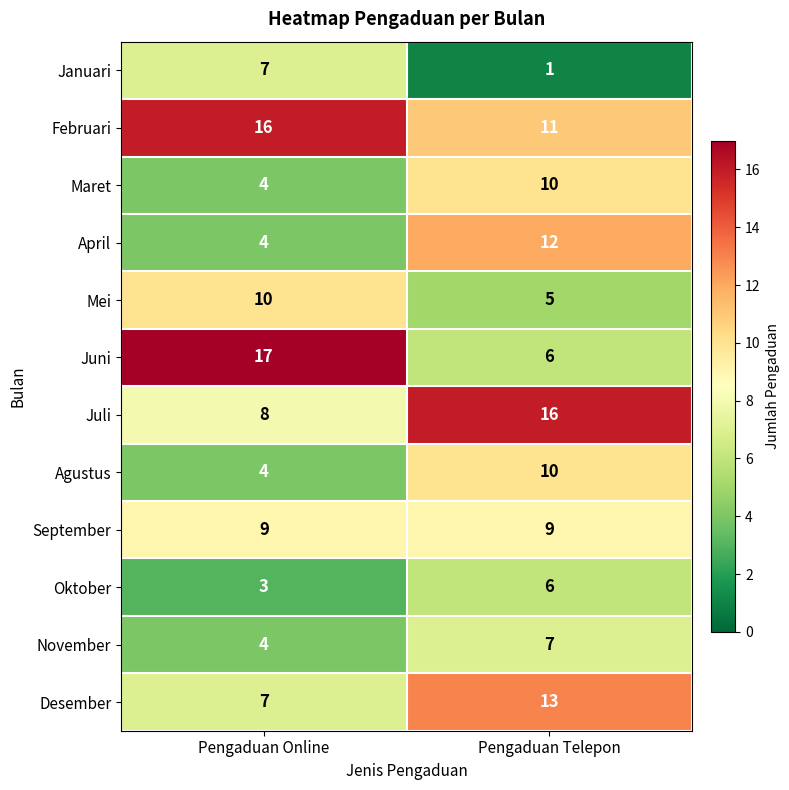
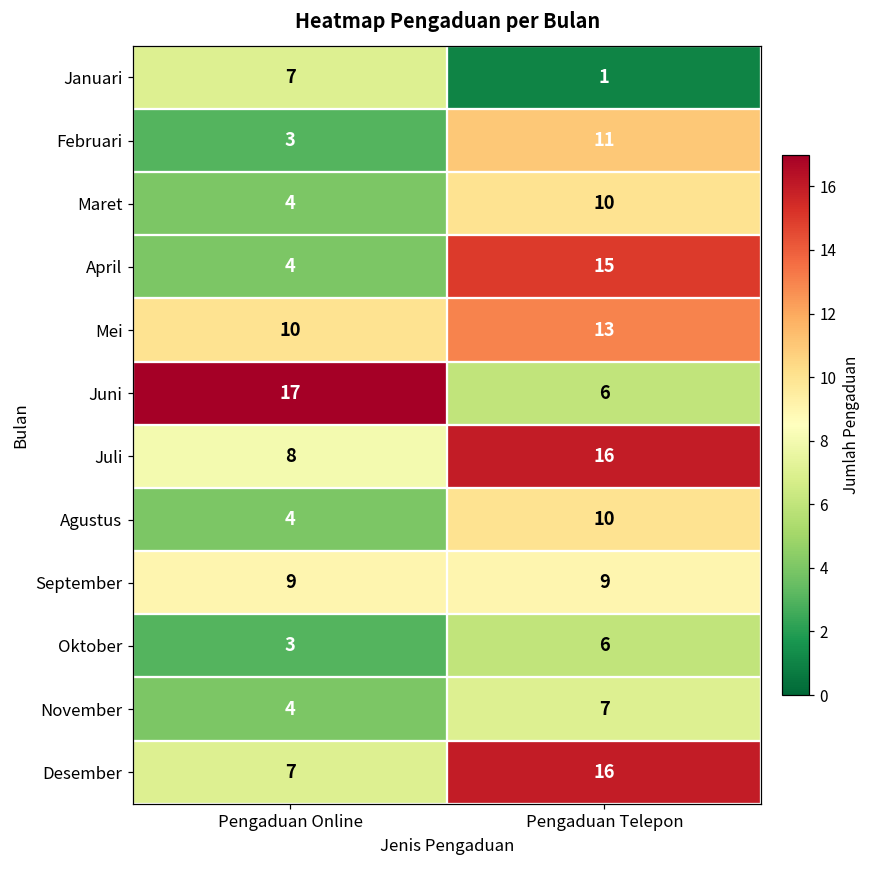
  {
    "Januari": {
      "Pengaduan Online": 7,
      "Pengaduan Telepon": 1
    },
    "Februari": {
-     "Pengaduan Online": 16,
+     "Pengaduan Online": 3,
      "Pengaduan Telepon": 11
    },
    "Maret": {
      "Pengaduan Online": 4,
      "Pengaduan Telepon": 10
    },
    "April": {
      "Pengaduan Online": 4,
-     "Pengaduan Telepon": 12
+     "Pengaduan Telepon": 15
    },
    "Mei": {
      "Pengaduan Online": 10,
-     "Pengaduan Telepon": 5
+     "Pengaduan Telepon": 13
    },
    "Juni": {
      "Pengaduan Online": 17,
      "Pengaduan Telepon": 6
    },
    "Juli": {
      "Pengaduan Online": 8,
      "Pengaduan Telepon": 16
    },
    "Agustus": {
      "Pengaduan Online": 4,
      "Pengaduan Telepon": 10
    },
    "September": {
      "Pengaduan Online": 9,
      "Pengaduan Telepon": 9
    },
    "Oktober": {
      "Pengaduan Online": 3,
      "Pengaduan Telepon": 6
    },
    "November": {
      "Pengaduan Online": 4,
      "Pengaduan Telepon": 7
    },
    "Desember": {
      "Pengaduan Online": 7,
-     "Pengaduan Telepon": 13
+     "Pengaduan Telepon": 16
    }
  }
